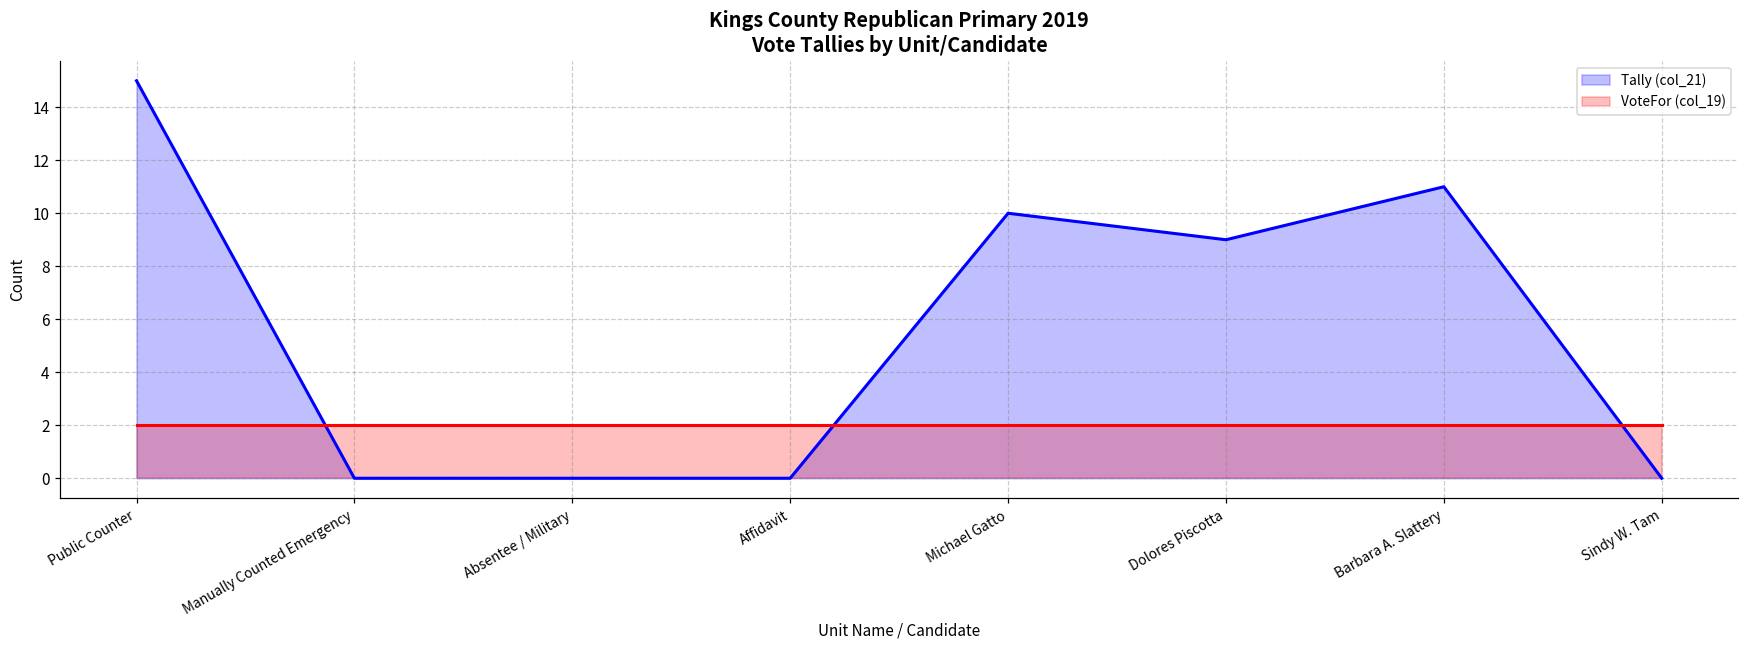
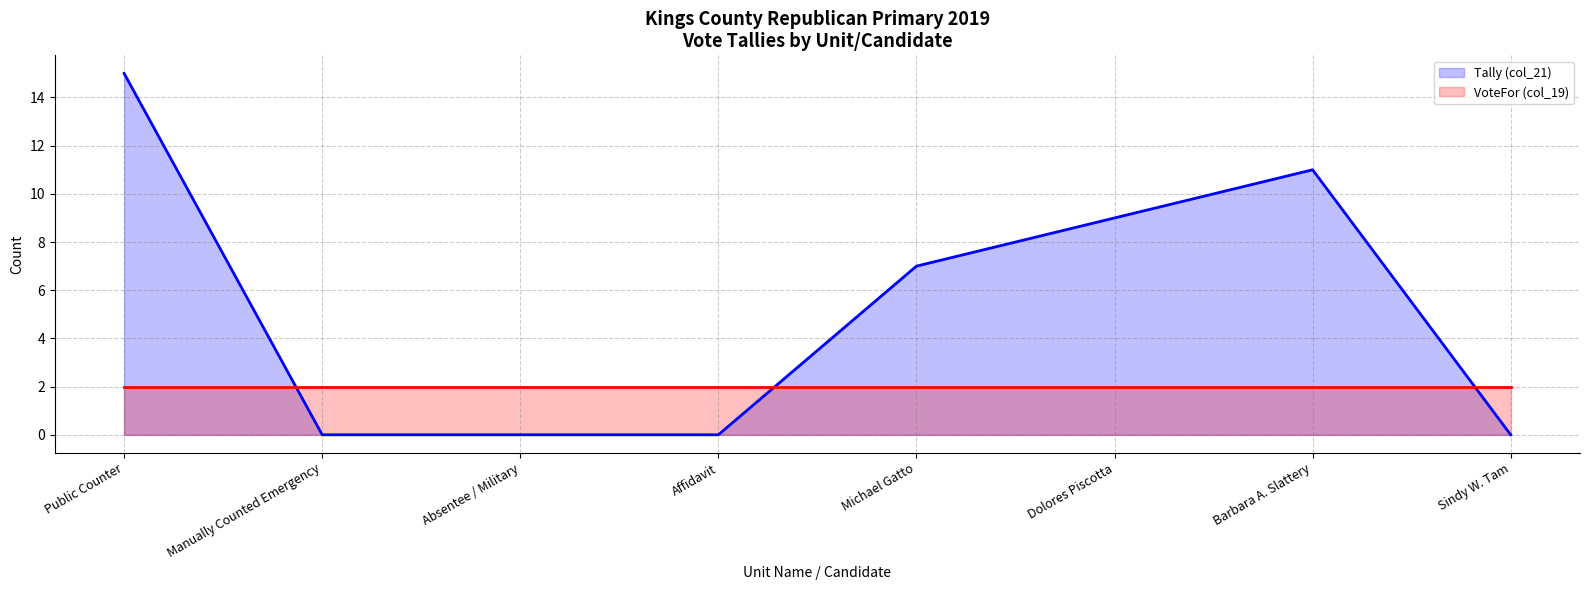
  {
    "Tally (col_21)": {
      "Public Counter": 15,
      "Manually Counted Emergency": 0,
      "Absentee / Military": 0,
      "Affidavit": 0,
-     "Michael Gatto": 10,
+     "Michael Gatto": 7,
      "Dolores Piscotta": 9,
      "Barbara A. Slattery": 11,
      "Sindy W. Tam": 0
    },
    "VoteFor (col_19)": {
      "Public Counter": 2,
      "Manually Counted Emergency": 2,
      "Absentee / Military": 2,
      "Affidavit": 2,
      "Michael Gatto": 2,
      "Dolores Piscotta": 2,
      "Barbara A. Slattery": 2,
      "Sindy W. Tam": 2
    }
  }
